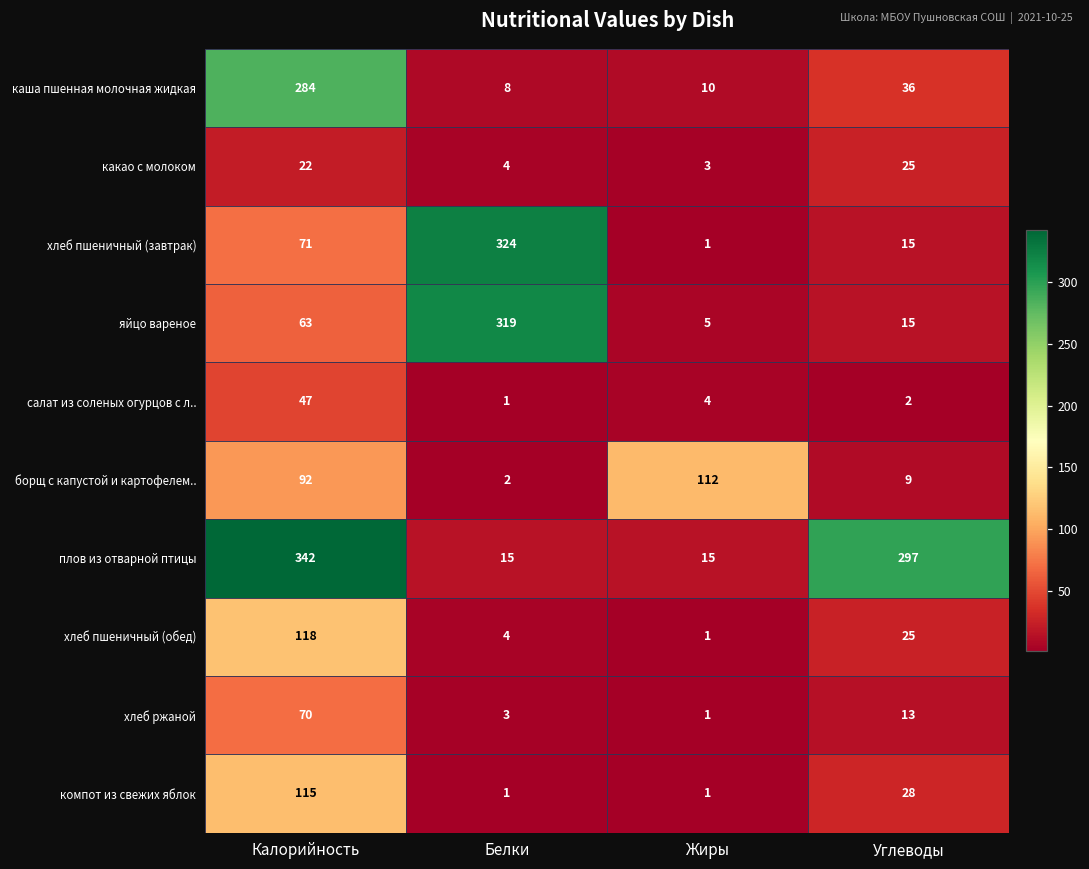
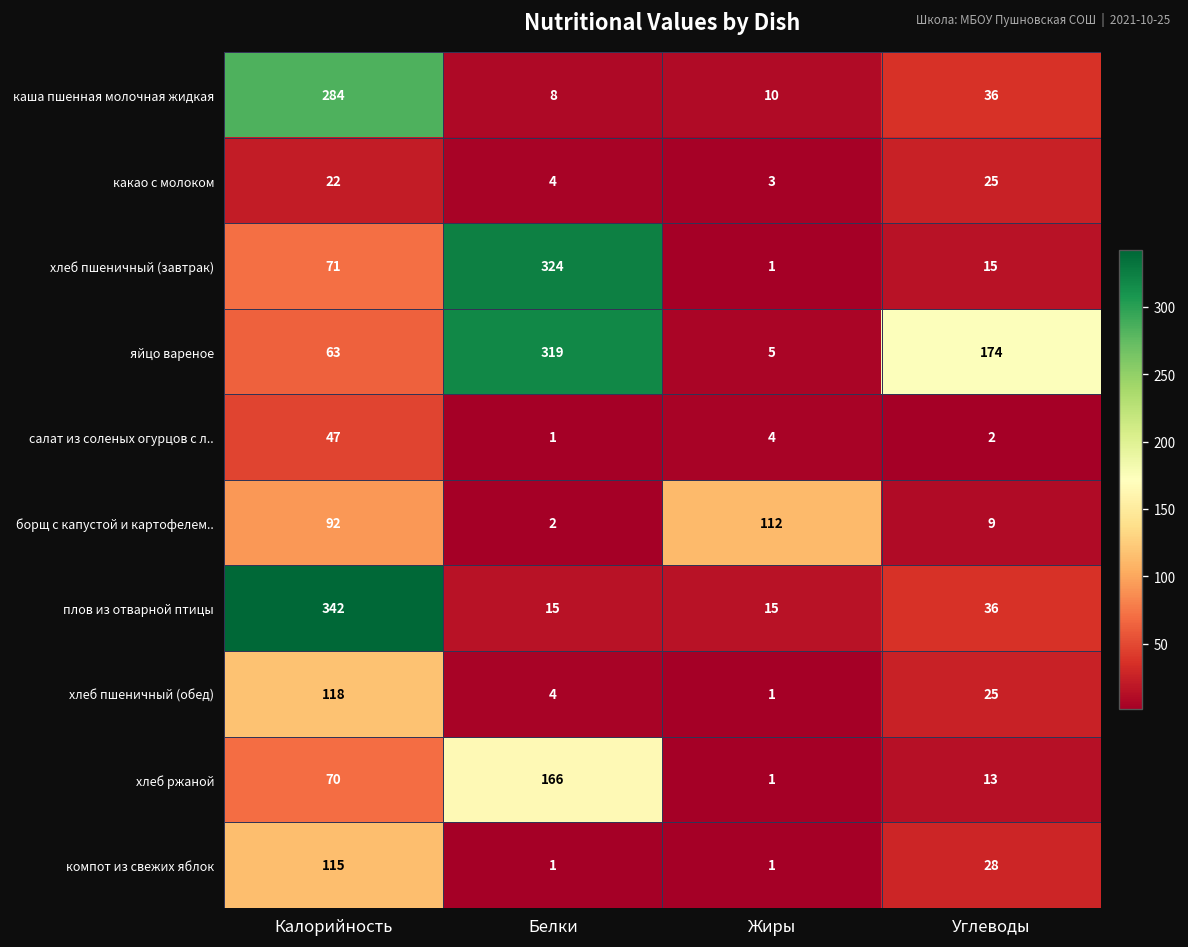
  {
    "каша пшенная молочная жидкая": {
      "Калорийность": 284,
      "Белки": 8,
      "Жиры": 10,
      "Углеводы": 36
    },
    "какао с молоком": {
      "Калорийность": 22,
      "Белки": 4,
      "Жиры": 3,
      "Углеводы": 25
    },
    "хлеб пшеничный (завтрак)": {
      "Калорийность": 71,
      "Белки": 324,
      "Жиры": 1,
      "Углеводы": 15
    },
    "яйцо вареное": {
      "Калорийность": 63,
      "Белки": 319,
      "Жиры": 5,
-     "Углеводы": 15
+     "Углеводы": 174
    },
    "салат из соленых огурцов с л..": {
      "Калорийность": 47,
      "Белки": 1,
      "Жиры": 4,
      "Углеводы": 2
    },
    "борщ с капустой и картофелем..": {
      "Калорийность": 92,
      "Белки": 2,
      "Жиры": 112,
      "Углеводы": 9
    },
    "плов из отварной птицы": {
      "Калорийность": 342,
      "Белки": 15,
      "Жиры": 15,
-     "Углеводы": 297
+     "Углеводы": 36
    },
    "хлеб пшеничный (обед)": {
      "Калорийность": 118,
      "Белки": 4,
      "Жиры": 1,
      "Углеводы": 25
    },
    "хлеб ржаной": {
      "Калорийность": 70,
-     "Белки": 3,
+     "Белки": 166,
      "Жиры": 1,
      "Углеводы": 13
    },
    "компот из свежих яблок": {
      "Калорийность": 115,
      "Белки": 1,
      "Жиры": 1,
      "Углеводы": 28
    }
  }
